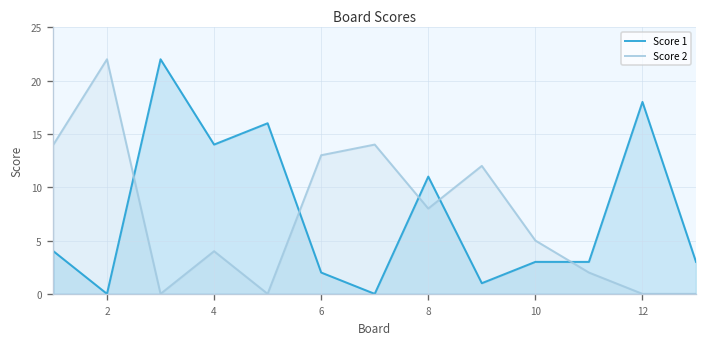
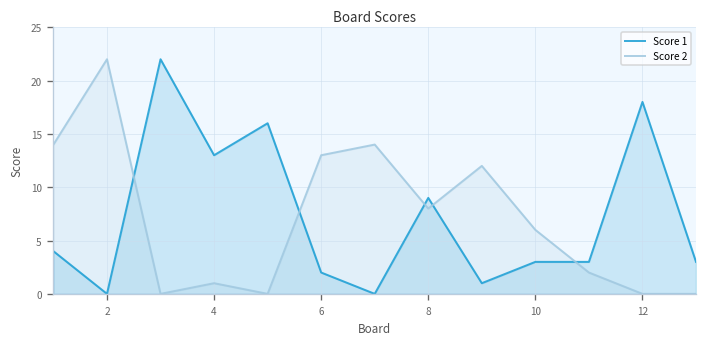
  {
    "Score 1": {
      "2": 0,
-     "4": 14,
+     "4": 13,
      "6": 2,
-     "8": 11,
+     "8": 9,
      "10": 3,
      "12": 18
    },
    "Score 2": {
      "2": 22,
-     "4": 4,
+     "4": 1,
      "6": 13,
      "8": 8,
-     "10": 5,
+     "10": 6,
      "12": 0
    }
  }
